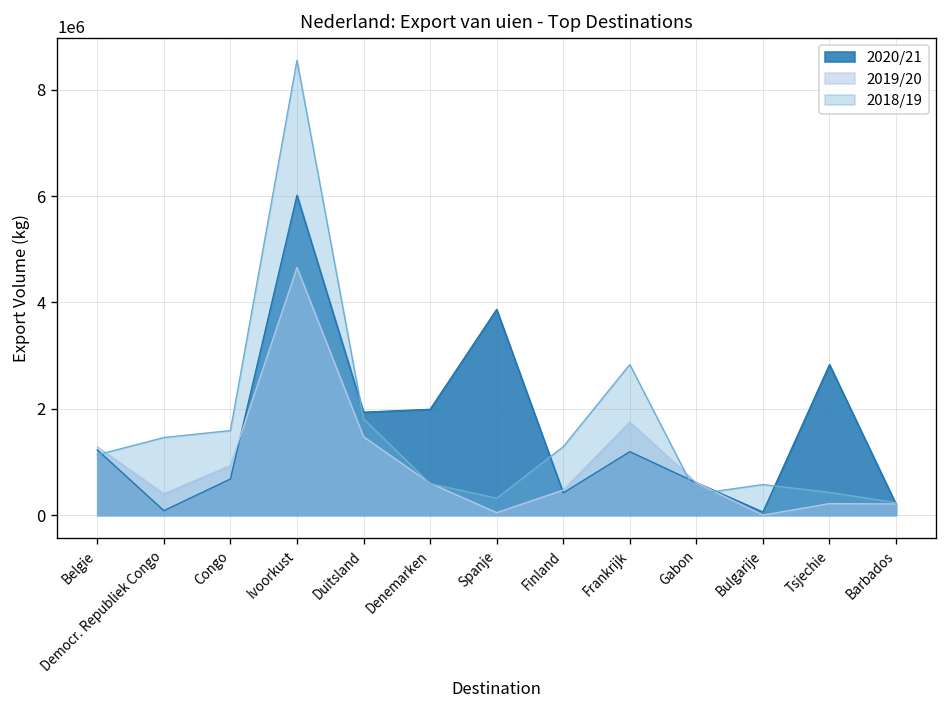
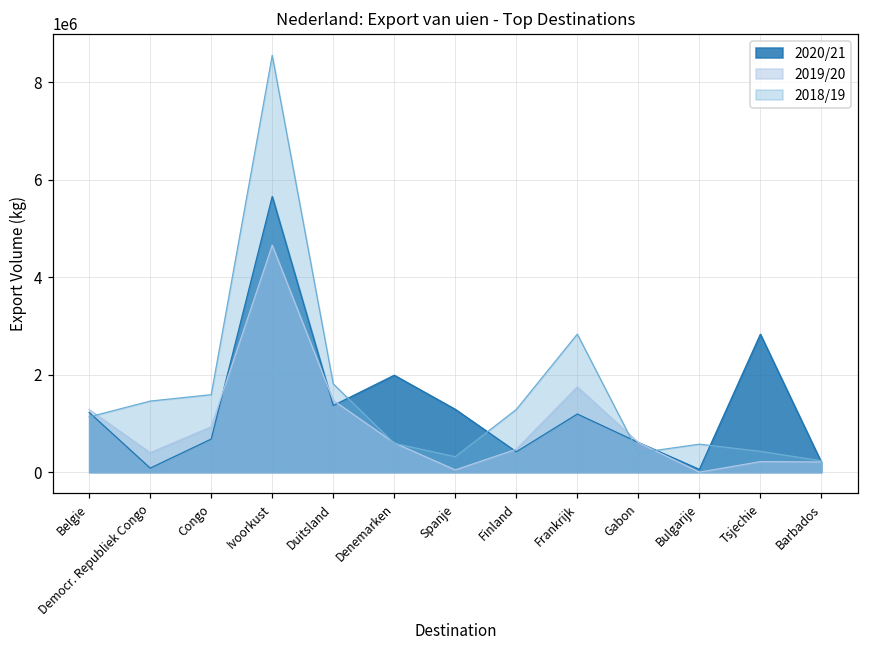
  {
    "2020/21": {
      "Belgie": 1200000,
      "Democr. Republiek Congo": 100000,
      "Congo": 700000,
-     "Ivoorkust": 6000000,
-     "Duitsland": 1900000,
+     "Ivoorkust": 5700000,
+     "Duitsland": 1400000,
      "Denemarken": 2000000,
-     "Spanje": 3900000,
+     "Spanje": 1300000,
      "Frankrijk": 1200000,
      "Tsjechie": 2800000
    }
  }
